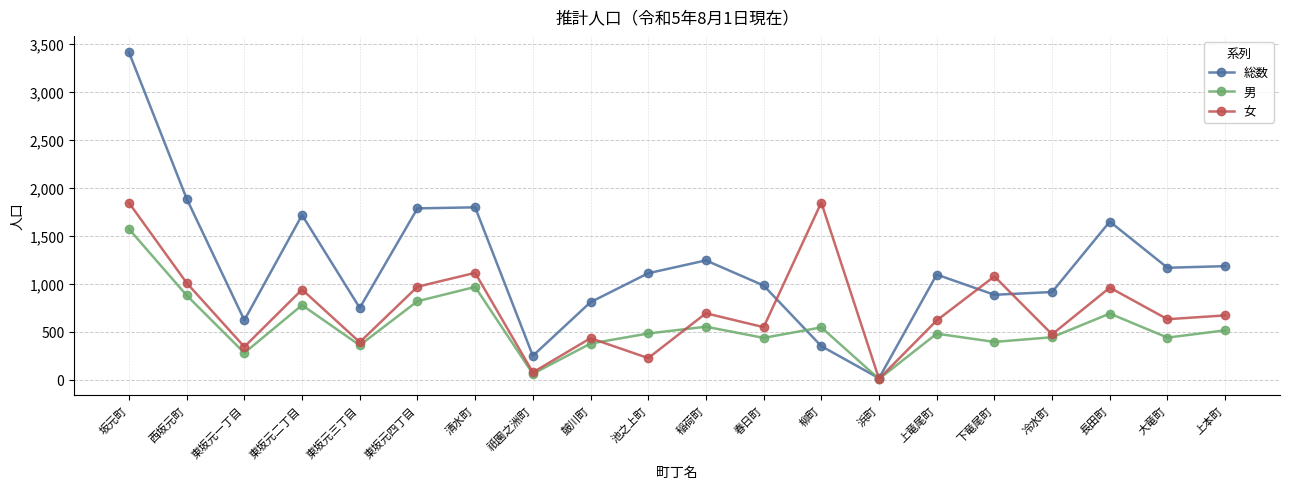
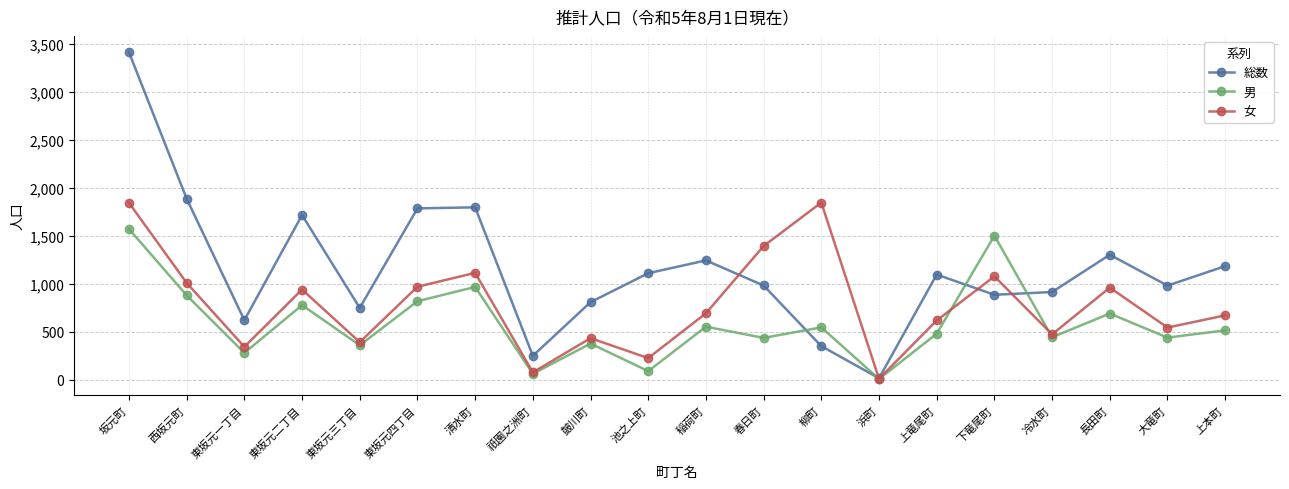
  {
    "総数": {
      "坂元町": "3,400",
      "西坂元町": "1,900",
      "東坂元一丁目": "600",
      "東坂元二丁目": "1,700",
      "東坂元三丁目": "700",
      "東坂元四丁目": "1,800",
      "清水町": "1,800",
      "祇園之洲町": "200",
      "皷川町": "800",
      "池之上町": "1,100",
      "稲荷町": "1,200",
      "春日町": "1,000",
      "柳町": "300",
      "上竜尾町": "1,100",
      "下竜尾町": "900",
      "冷水町": "900",
-     "長田町": "1,600",
-     "大竜町": "1,200",
+     "長田町": "1,300",
+     "大竜町": "1,000",
      "上本町": "1,200"
    },
    "男": {
      "坂元町": "1,600",
      "西坂元町": "900",
      "東坂元一丁目": "300",
      "東坂元二丁目": "800",
      "東坂元三丁目": "400",
      "東坂元四丁目": "800",
      "清水町": "1,000",
      "皷川町": "400",
-     "池之上町": "500",
+     "池之上町": "100",
      "稲荷町": "600",
      "春日町": "400",
      "柳町": "500",
      "上竜尾町": "500",
-     "下竜尾町": "400",
+     "下竜尾町": "1,500",
      "冷水町": "400",
      "長田町": "700",
      "大竜町": "400",
      "上本町": "500"
    },
    "女": {
      "坂元町": "1,800",
      "西坂元町": "1,000",
      "東坂元一丁目": "300",
      "東坂元二丁目": "900",
      "東坂元三丁目": "400",
      "東坂元四丁目": "1,000",
      "清水町": "1,100",
      "皷川町": "400",
      "池之上町": "200",
      "稲荷町": "700",
-     "春日町": "500",
+     "春日町": "1,400",
      "柳町": "1,800",
      "上竜尾町": "600",
      "下竜尾町": "1,100",
      "冷水町": "500",
      "長田町": "1,000",
-     "大竜町": "600",
+     "大竜町": "500",
      "上本町": "700"
    }
  }
